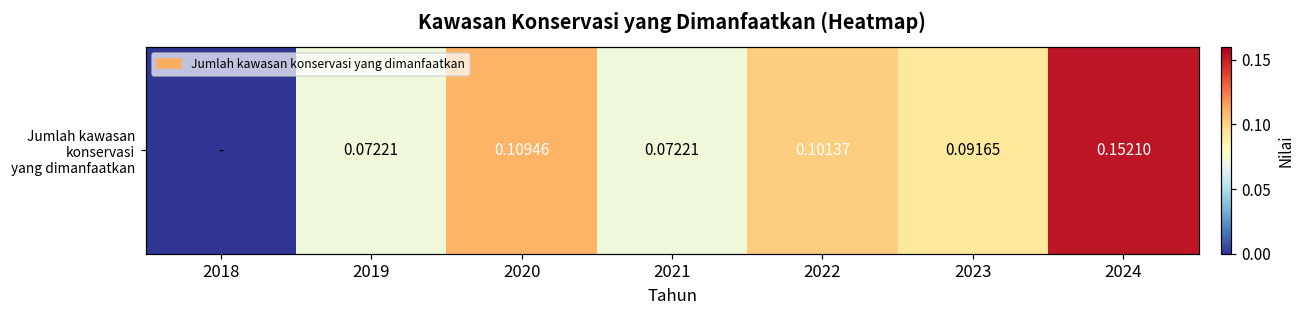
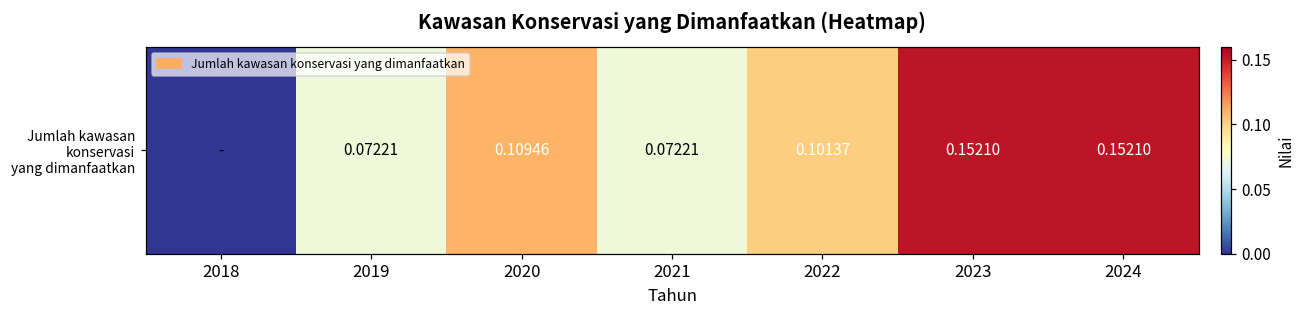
  {
    "Jumlah kawasan konservasi yang dimanfaatkan": {
      "2019": 0.07221,
      "2020": 0.10946,
      "2021": 0.07221,
      "2022": 0.10137,
-     "2023": 0.09165,
+     "2023": 0.15210,
      "2024": 0.15210
    }
  }
